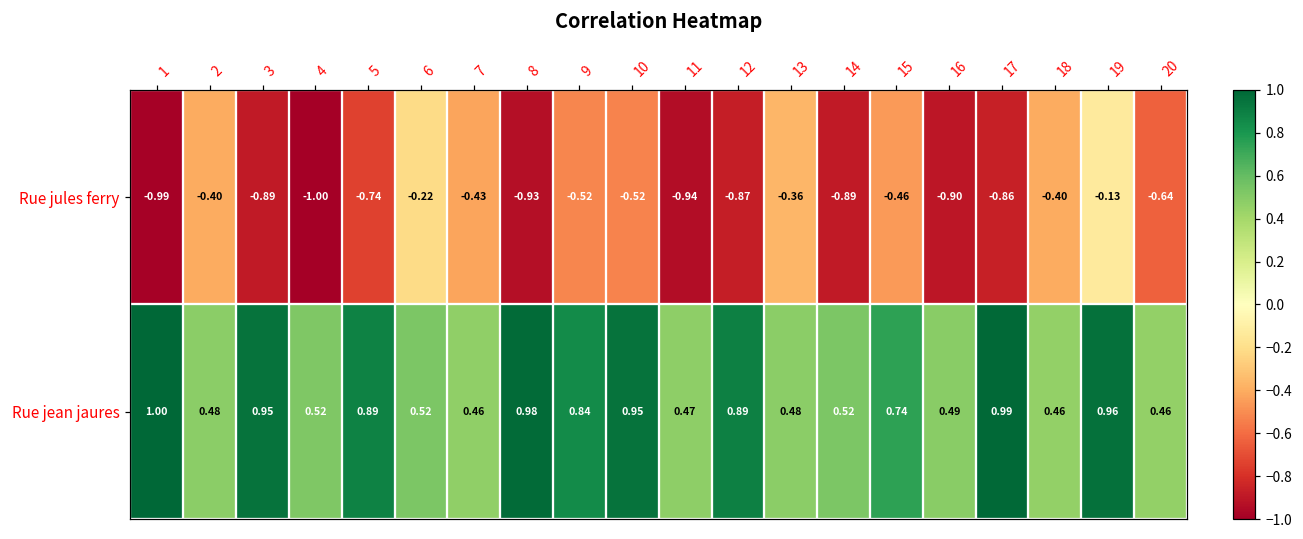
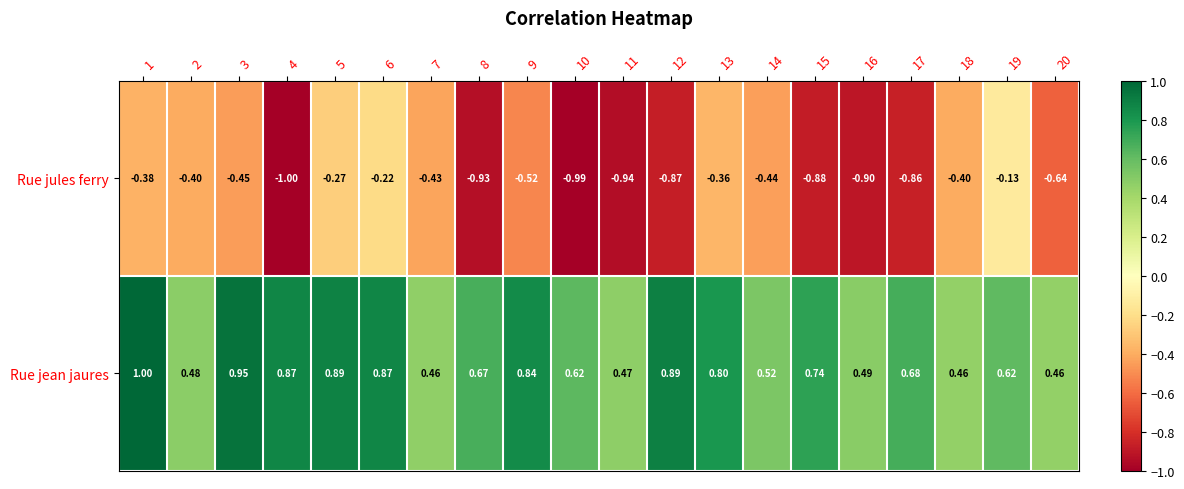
  {
    "Rue jules ferry": {
-     "1": -0.99,
+     "1": -0.38,
      "2": -0.40,
-     "3": -0.89,
+     "3": -0.45,
      "4": -1.00,
-     "5": -0.74,
+     "5": -0.27,
      "6": -0.22,
      "7": -0.43,
      "8": -0.93,
      "9": -0.52,
-     "10": -0.52,
+     "10": -0.99,
      "11": -0.94,
      "12": -0.87,
      "13": -0.36,
-     "14": -0.89,
-     "15": -0.46,
+     "14": -0.44,
+     "15": -0.88,
      "16": -0.90,
      "17": -0.86,
      "18": -0.40,
      "19": -0.13,
      "20": -0.64
    },
    "Rue jean jaures": {
      "1": 1.00,
      "2": 0.48,
      "3": 0.95,
-     "4": 0.52,
+     "4": 0.87,
      "5": 0.89,
-     "6": 0.52,
+     "6": 0.87,
      "7": 0.46,
-     "8": 0.98,
+     "8": 0.67,
      "9": 0.84,
-     "10": 0.95,
+     "10": 0.62,
      "11": 0.47,
      "12": 0.89,
-     "13": 0.48,
+     "13": 0.80,
      "14": 0.52,
      "15": 0.74,
      "16": 0.49,
-     "17": 0.99,
+     "17": 0.68,
      "18": 0.46,
-     "19": 0.96,
+     "19": 0.62,
      "20": 0.46
    }
  }
